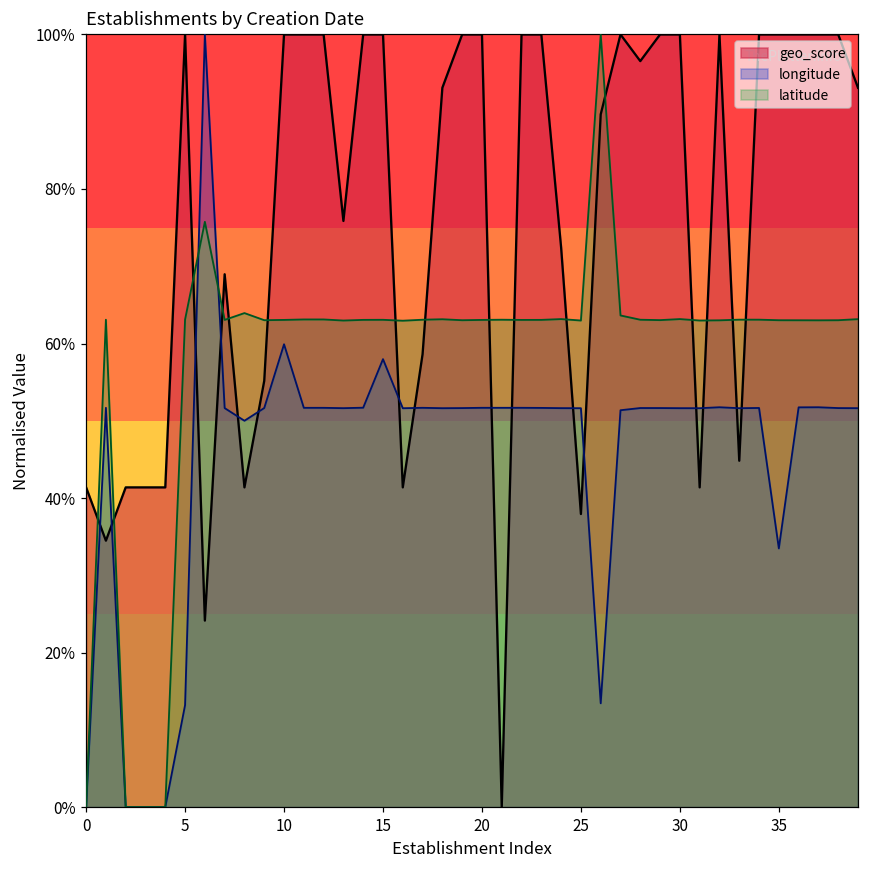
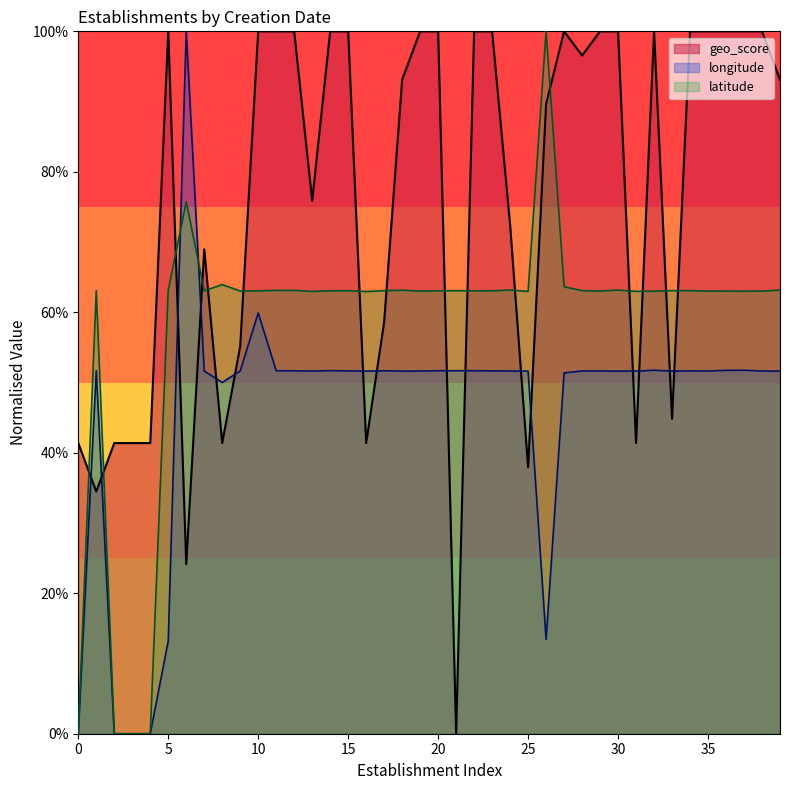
  {
    "geo_score": {
      "0": "41%",
      "5": "100%",
      "10": "100%",
      "15": "100%",
      "20": "100%",
      "25": "38%",
      "30": "100%",
      "35": "100%"
    },
    "longitude": {
      "5": "13%",
      "10": "60%",
-     "15": "58%",
+     "15": "52%",
      "20": "52%",
      "25": "52%",
      "30": "52%",
-     "35": "33%"
+     "35": "52%"
    },
    "latitude": {
      "5": "63%",
      "10": "63%",
      "15": "63%",
      "20": "63%",
      "25": "63%",
      "30": "63%",
      "35": "63%"
    }
  }
